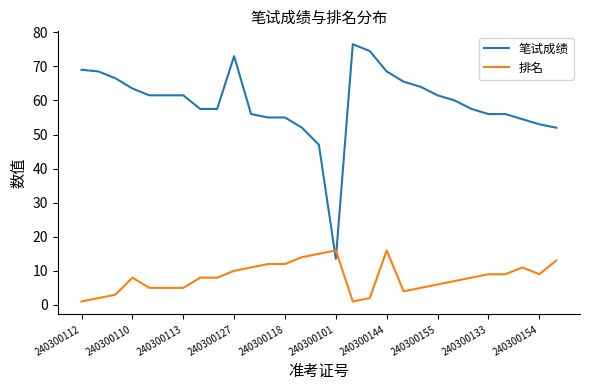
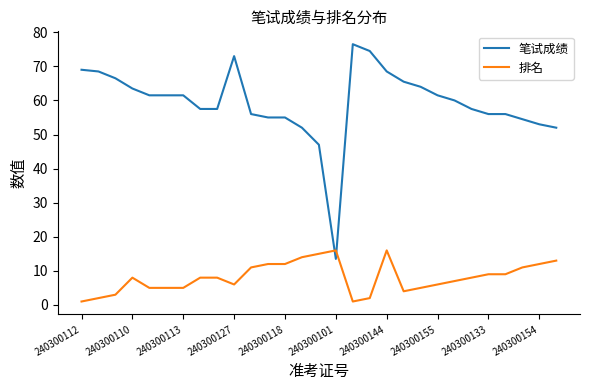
  {
    "笔试成绩": {
      "240300112": 69,
      "240300110": 64,
      "240300113": 62,
      "240300127": 73,
      "240300118": 55,
      "240300101": 14,
      "240300144": 69,
      "240300155": 62,
      "240300133": 56,
      "240300154": 53
    },
    "排名": {
      "240300112": 1,
      "240300110": 8,
      "240300113": 5,
-     "240300127": 10,
+     "240300127": 6,
      "240300118": 12,
      "240300101": 16,
      "240300144": 16,
      "240300155": 6,
      "240300133": 9,
-     "240300154": 9
+     "240300154": 12
    }
  }
